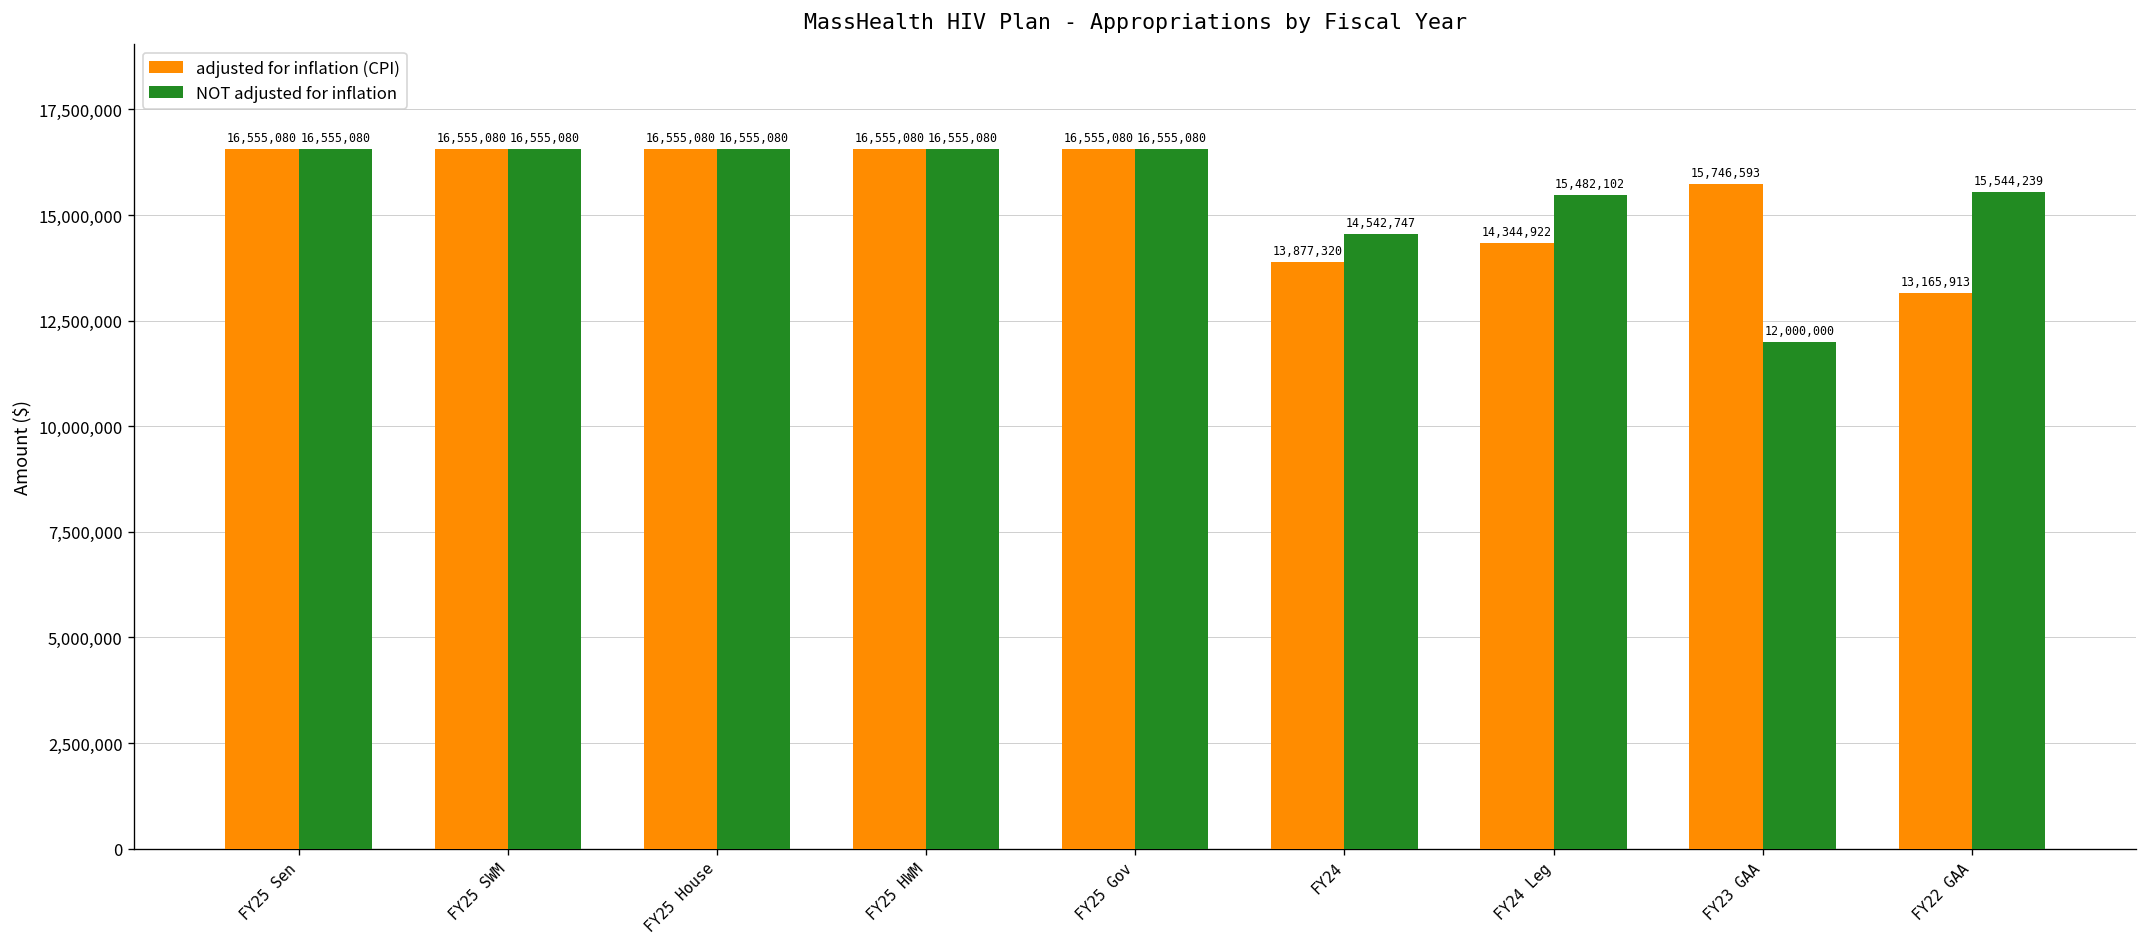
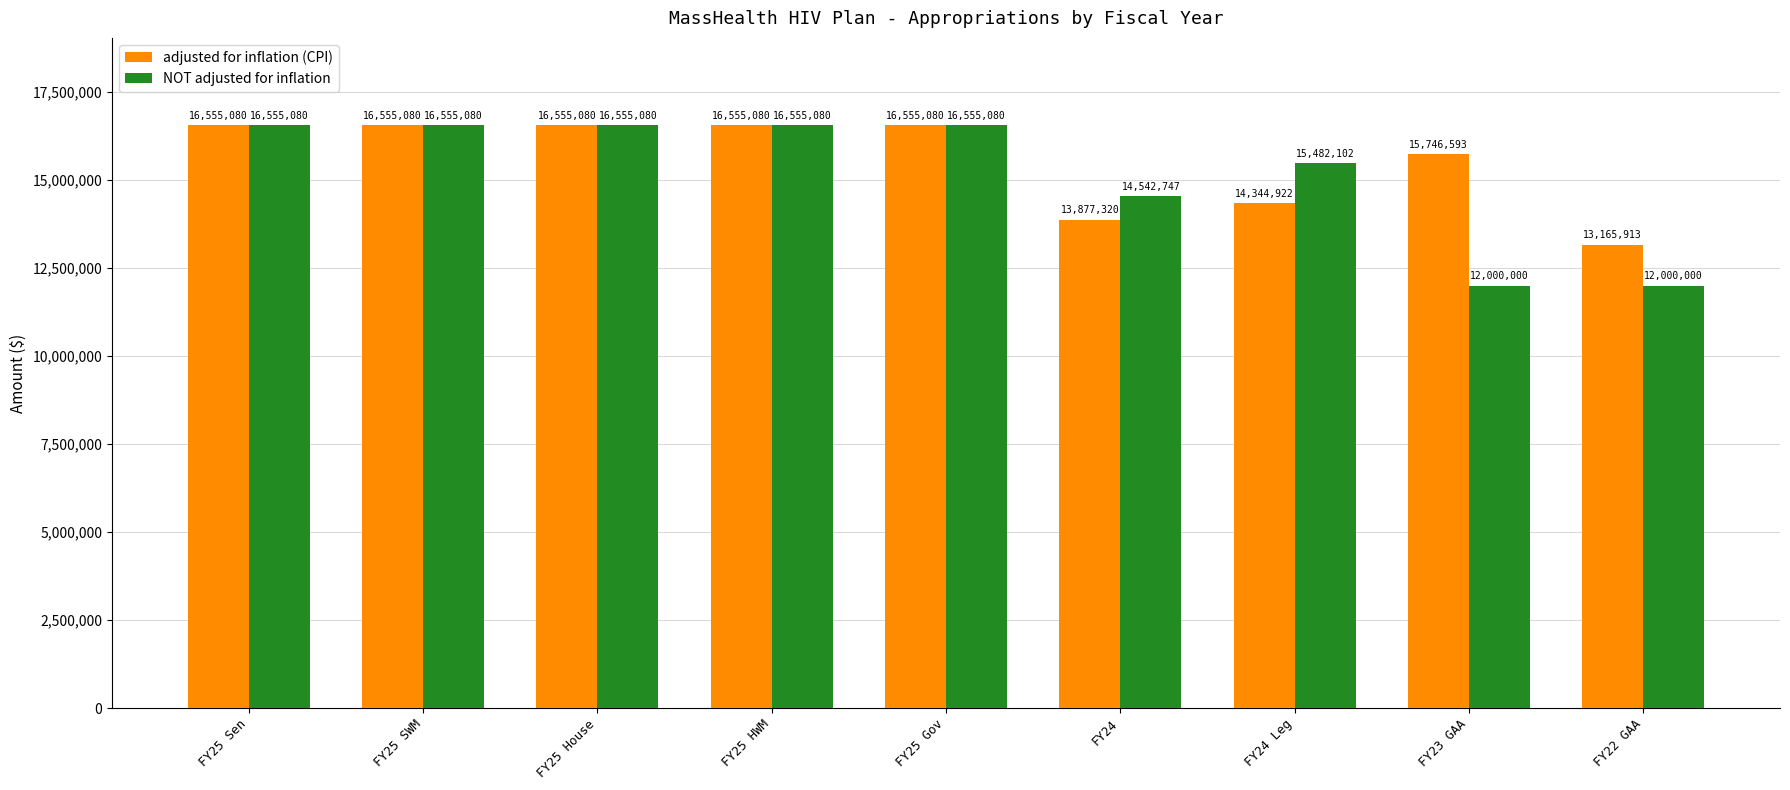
  {
    "adjusted for inflation (CPI)": {
      "FY25 Sen": "16,555,080",
      "FY25 SWM": "16,555,080",
      "FY25 House": "16,555,080",
      "FY25 HWM": "16,555,080",
      "FY25 Gov": "16,555,080",
      "FY24": "13,877,320",
      "FY24 Leg": "14,344,922",
      "FY23 GAA": "15,746,593",
      "FY22 GAA": "13,165,913"
    },
    "NOT adjusted for inflation": {
      "FY25 Sen": "16,555,080",
      "FY25 SWM": "16,555,080",
      "FY25 House": "16,555,080",
      "FY25 HWM": "16,555,080",
      "FY25 Gov": "16,555,080",
      "FY24": "14,542,747",
      "FY24 Leg": "15,482,102",
      "FY23 GAA": "12,000,000",
-     "FY22 GAA": "15,544,239"
+     "FY22 GAA": "12,000,000"
    }
  }
